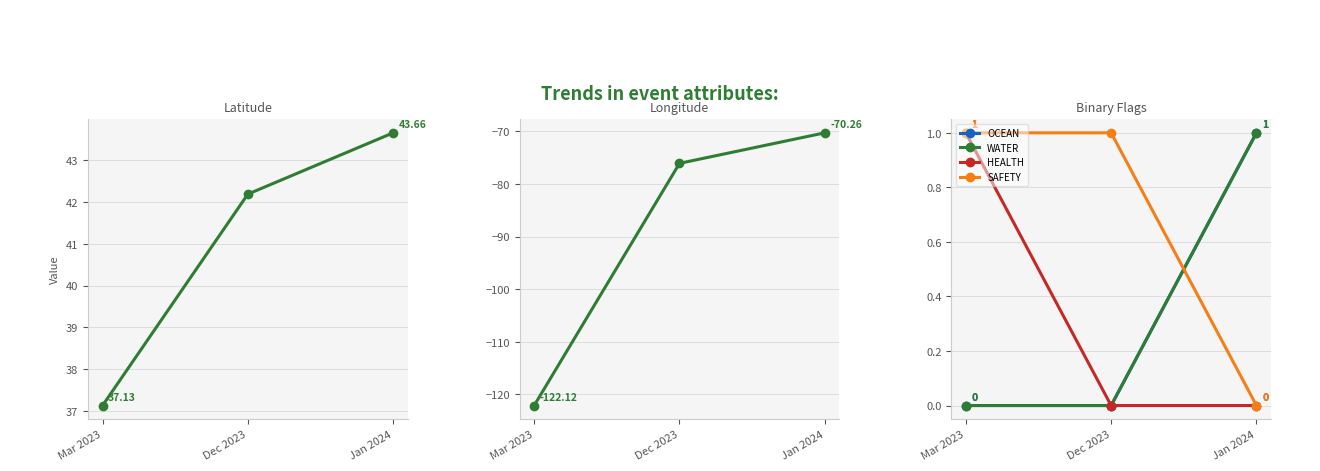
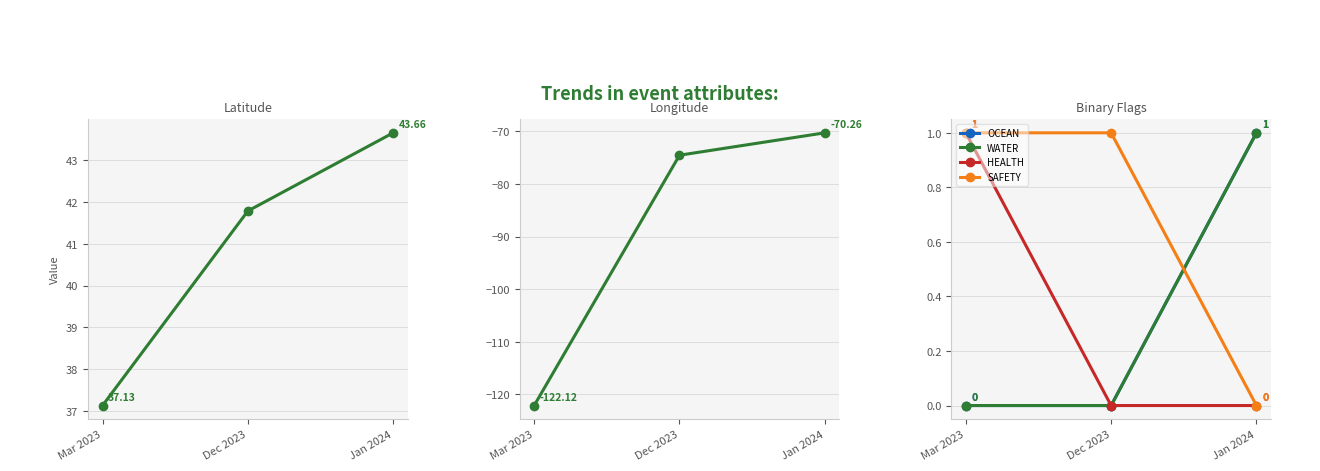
  {
    "Latitude": {
-     "Dec 2023": 42.2
+     "Dec 2023": 41.8
    },
    "Longitude": {
-     "Dec 2023": -76
+     "Dec 2023": -75
    },
    "Binary Flags": {
      "SAFETY": {
        "Dec 2023": 1.00
      }
    }
  }
